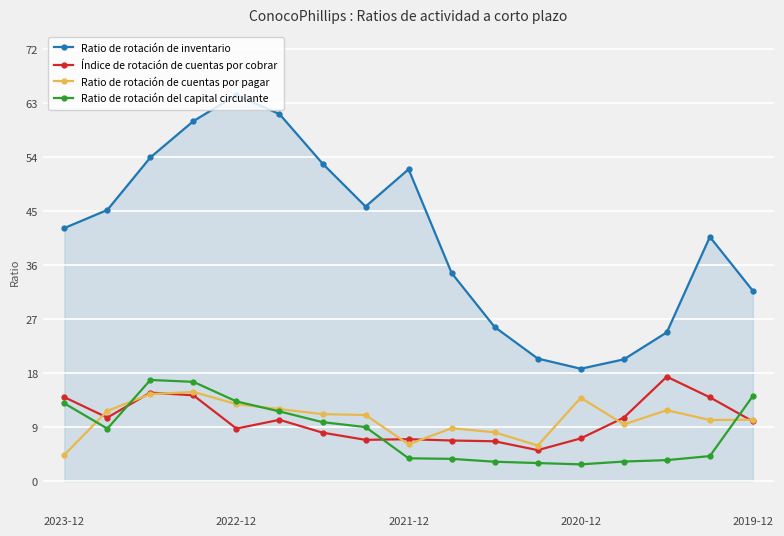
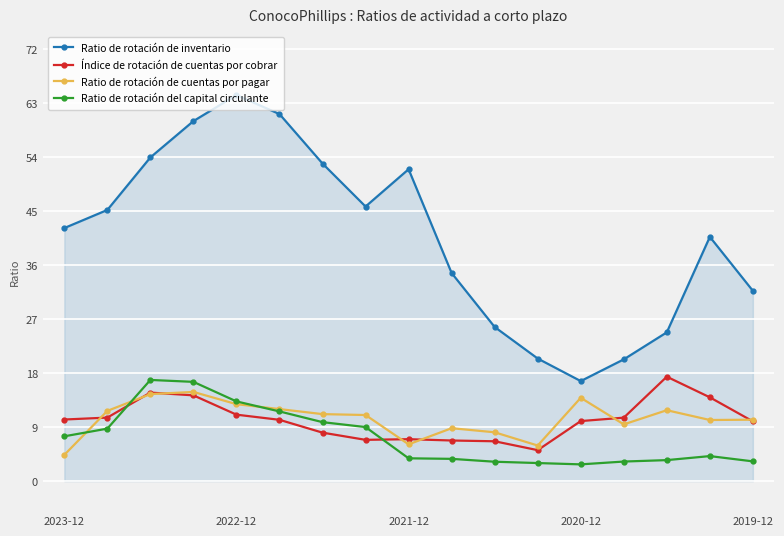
  {
    "Ratio de rotación de inventario": {
      "2023-12": 42,
      "2021-12": 52,
-     "2020-12": 19,
+     "2020-12": 17,
      "2019-12": 32
    },
    "Índice de rotación de cuentas por cobrar": {
-     "2023-12": 14,
-     "2022-12": 9,
+     "2023-12": 10,
+     "2022-12": 11,
      "2021-12": 7,
-     "2020-12": 7
+     "2020-12": 10
    },
    "Ratio de rotación de cuentas por pagar": {
      "2023-12": 4,
      "2022-12": 13,
      "2021-12": 6,
      "2020-12": 14
    },
    "Ratio de rotación del capital circulante": {
-     "2023-12": 13,
+     "2023-12": 7,
      "2022-12": 13,
      "2021-12": 4,
      "2020-12": 3,
-     "2019-12": 14
+     "2019-12": 3
    }
  }
